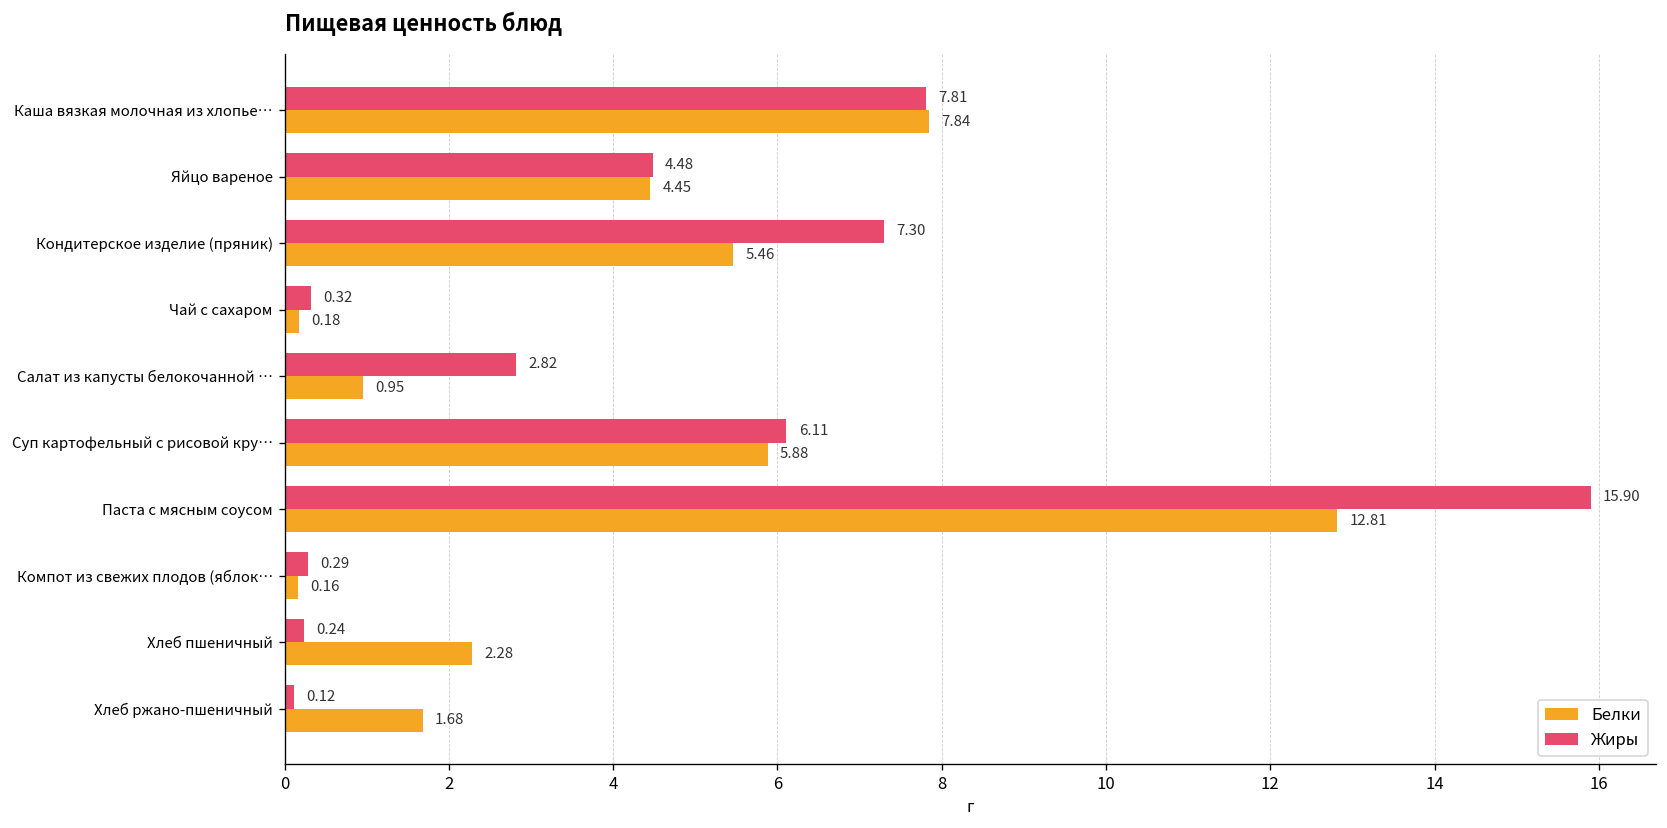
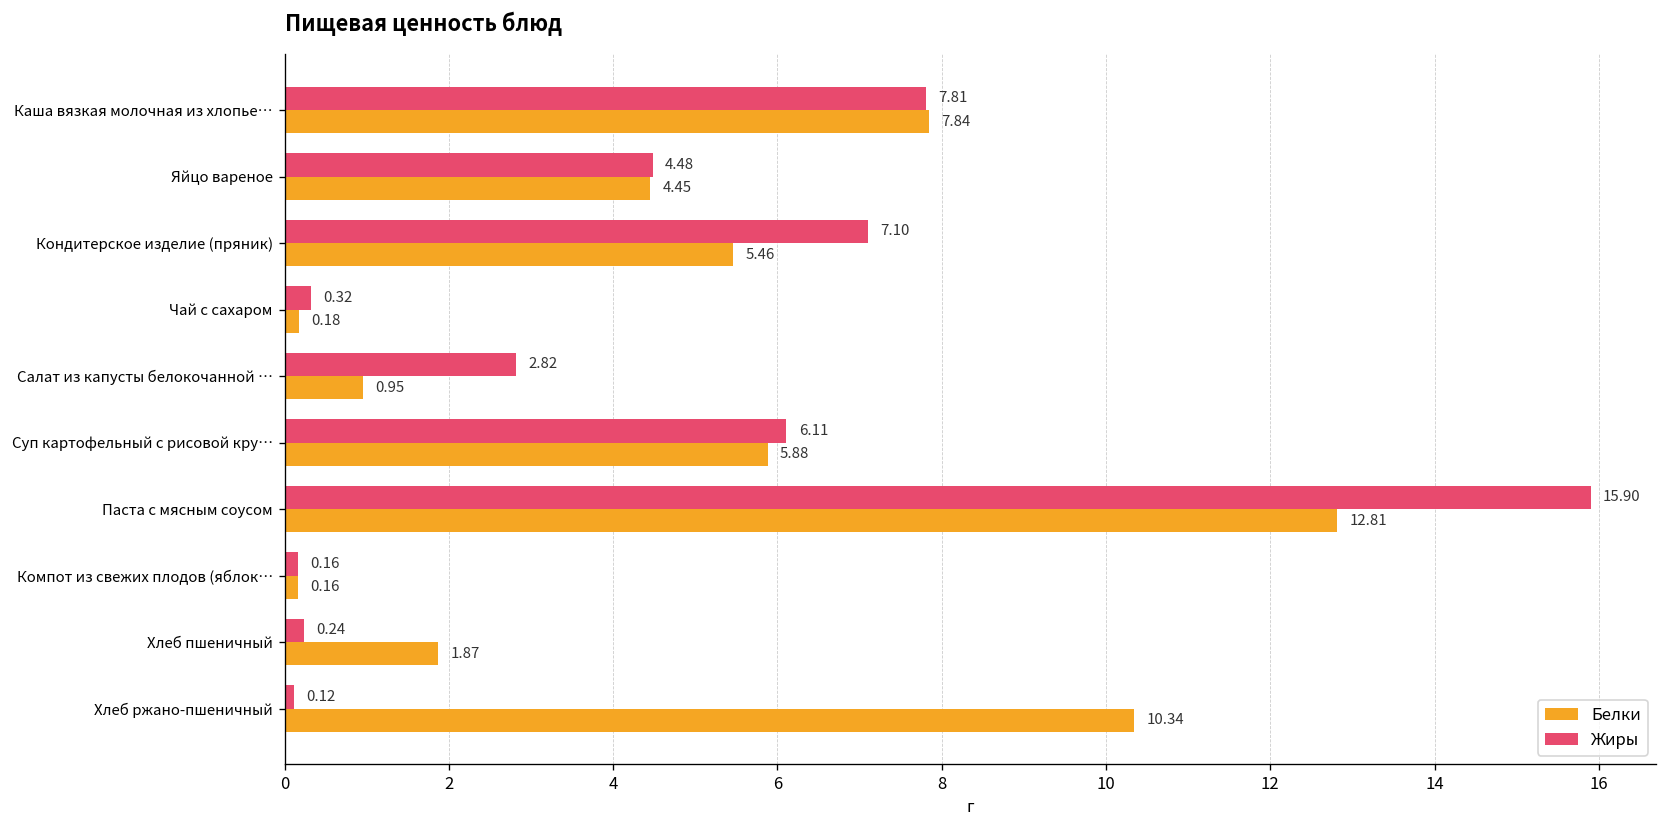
  {
    "Белки": {
      "Каша вязкая молочная из хлопье…": 7.84,
      "Яйцо вареное": 4.45,
      "Кондитерское изделие (пряник)": 5.46,
      "Чай с сахаром": 0.18,
      "Салат из капусты белокочанной …": 0.95,
      "Суп картофельный с рисовой кру…": 5.88,
      "Паста с мясным соусом": 12.81,
      "Компот из свежих плодов (яблок…": 0.16,
-     "Хлеб пшеничный": 2.28,
-     "Хлеб ржано-пшеничный": 1.68
+     "Хлеб пшеничный": 1.87,
+     "Хлеб ржано-пшеничный": 10.34
    },
    "Жиры": {
      "Каша вязкая молочная из хлопье…": 7.81,
      "Яйцо вареное": 4.48,
-     "Кондитерское изделие (пряник)": 7.30,
+     "Кондитерское изделие (пряник)": 7.10,
      "Чай с сахаром": 0.32,
      "Салат из капусты белокочанной …": 2.82,
      "Суп картофельный с рисовой кру…": 6.11,
      "Паста с мясным соусом": 15.90,
-     "Компот из свежих плодов (яблок…": 0.29,
+     "Компот из свежих плодов (яблок…": 0.16,
      "Хлеб пшеничный": 0.24,
      "Хлеб ржано-пшеничный": 0.12
    }
  }
